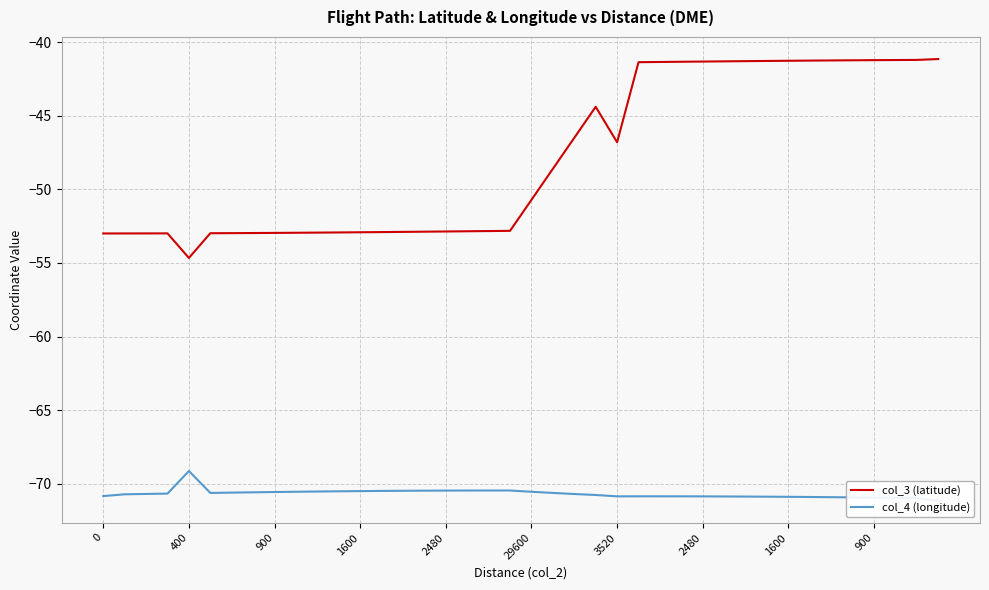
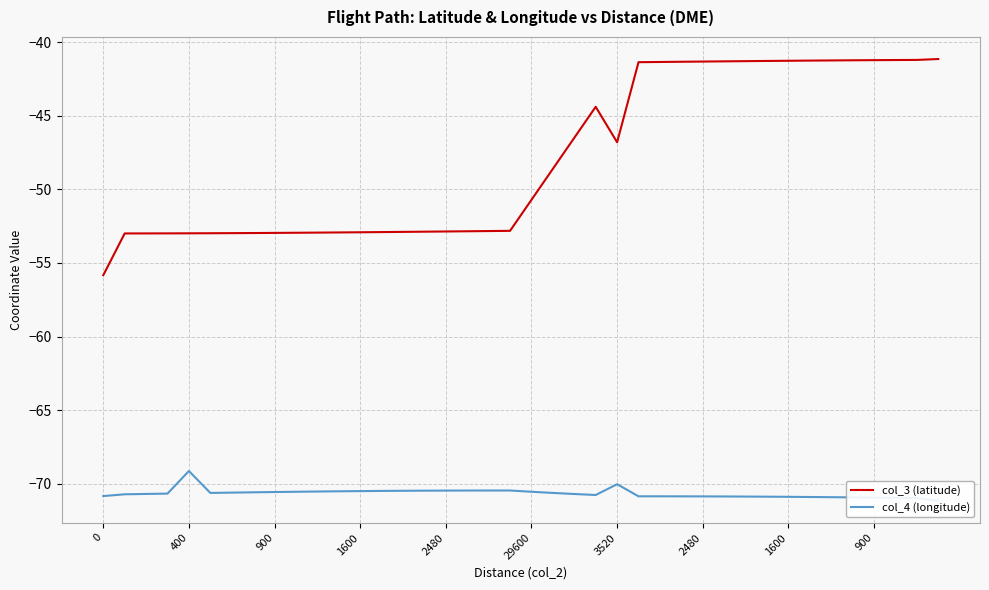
  {
    "col_3 (latitude)": {
-     "0": -53.0,
-     "400": -54.7,
+     "0": -55.8,
+     "400": -53.0,
      "29600": -50.7,
      "3520": -46.8
    },
    "col_4 (longitude)": {
      "0": -70.8,
      "400": -69.1,
      "29600": -70.5,
-     "3520": -70.9
+     "3520": -70.0
    }
  }
